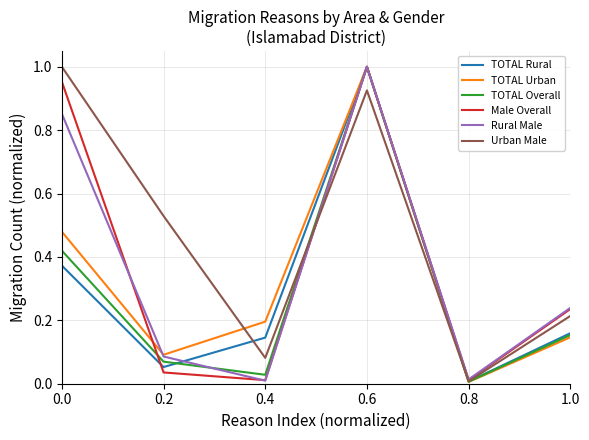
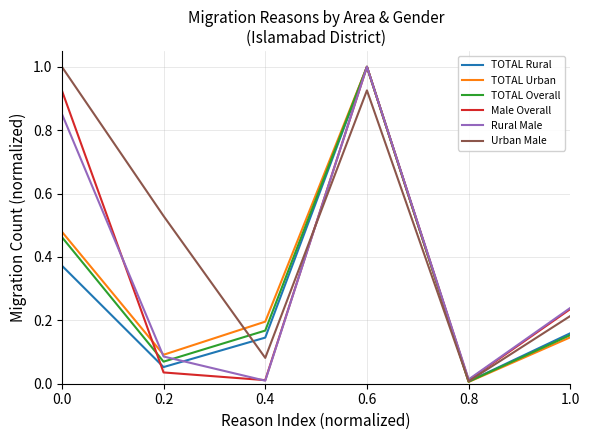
  {
    "TOTAL Rural": {
      "0.0": 0.37,
      "0.2": 0.05,
      "0.4": 0.15
    },
    "TOTAL Urban": {
      "0.0": 0.48,
      "0.4": 0.20
    },
    "TOTAL Overall": {
-     "0.0": 0.42,
+     "0.0": 0.46,
      "0.2": 0.07,
-     "0.4": 0.03
+     "0.4": 0.17
    },
    "Male Overall": {
-     "0.0": 0.95,
+     "0.0": 0.93,
      "0.2": 0.04
    },
    "Rural Male": {
      "0.0": 0.85
    },
    "Urban Male": {
      "0.0": 1.00,
      "0.2": 0.53,
      "0.4": 0.08,
      "0.6": 0.93,
      "1.0": 0.21
    }
  }
